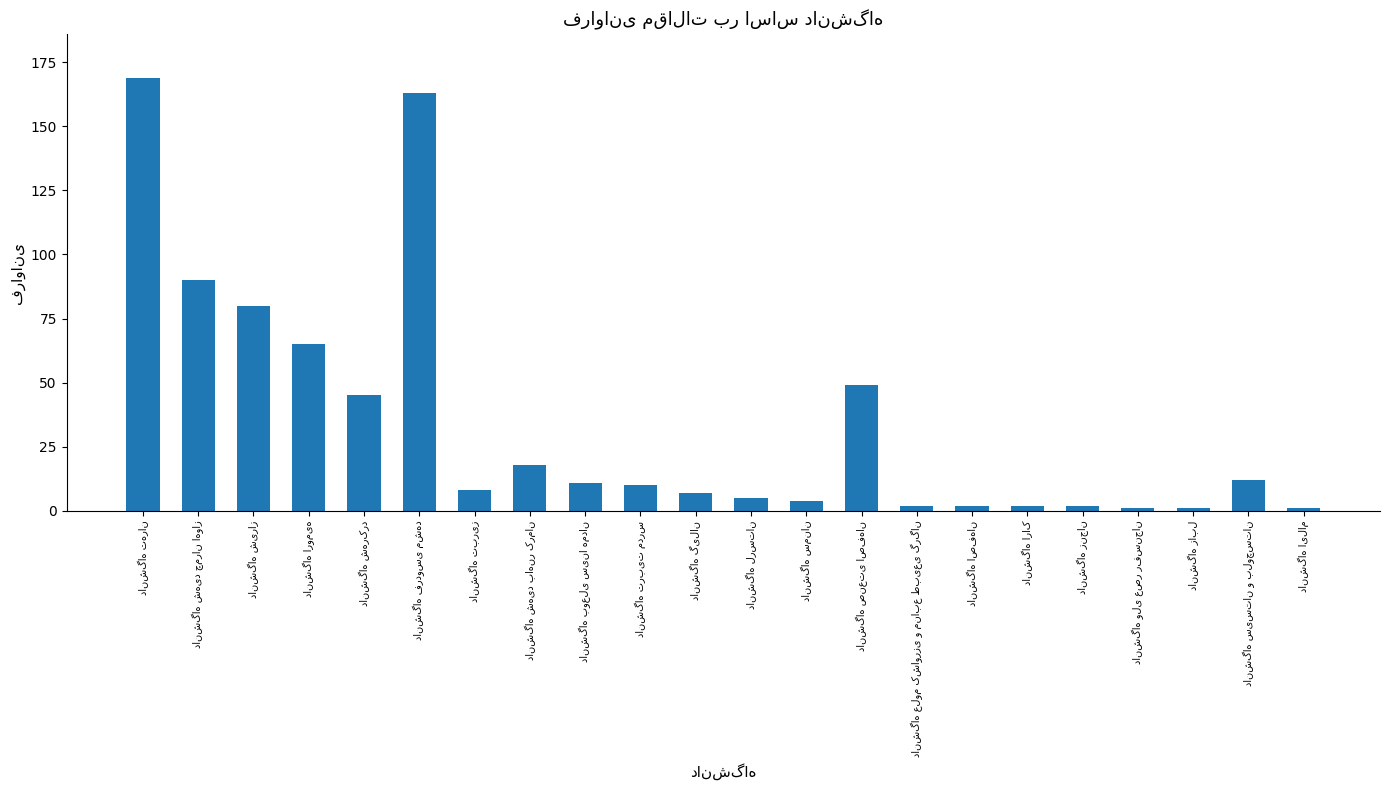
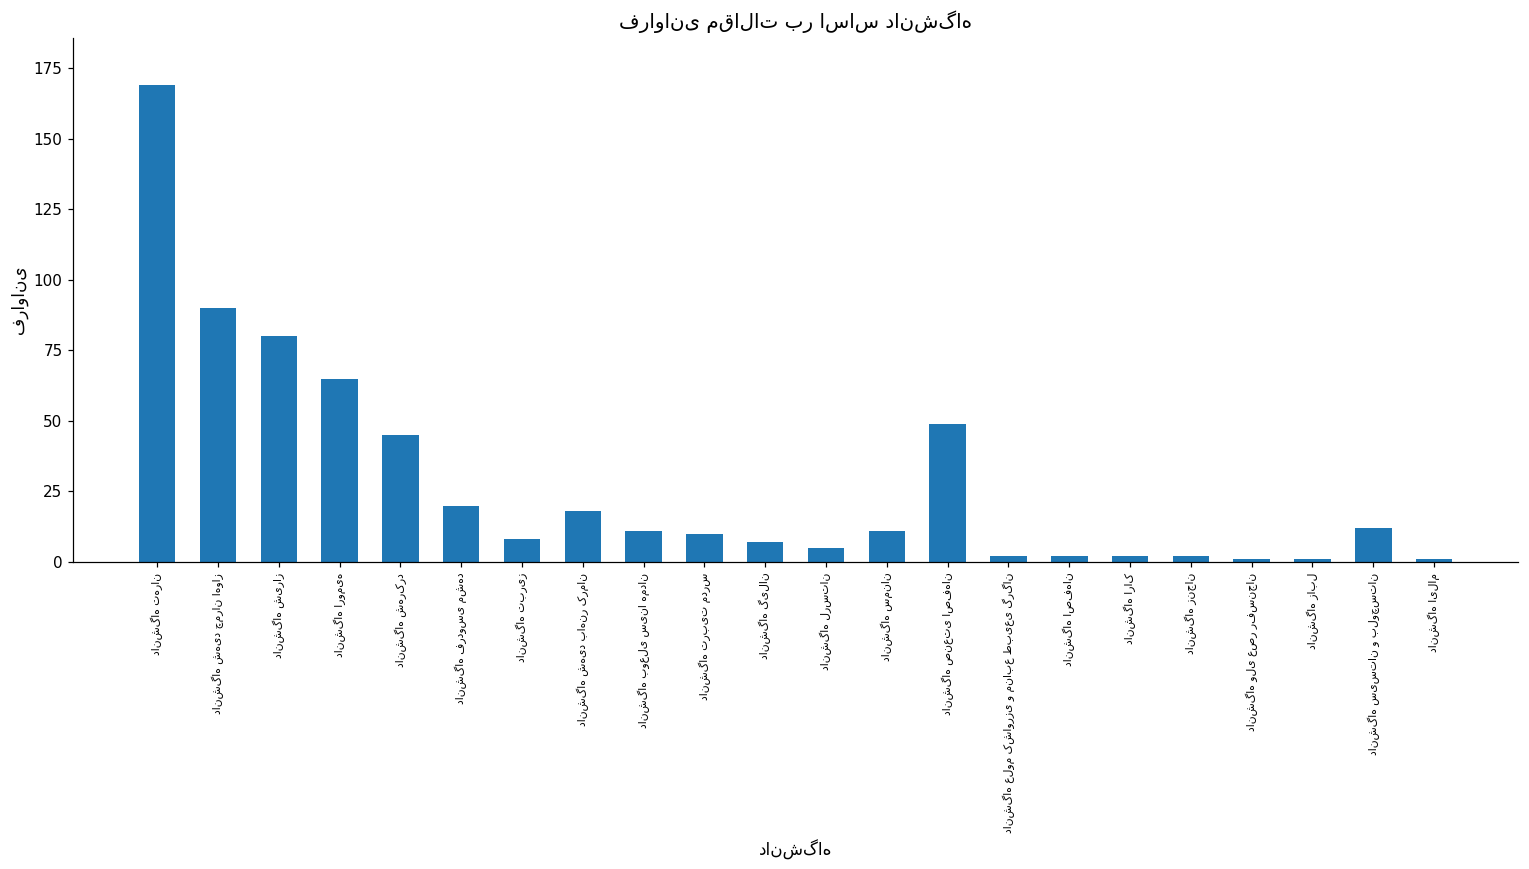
  {
    "دانشگاه تهران": 169,
    "دانشگاه شهید چمران اهواز": 90,
    "دانشگاه شیراز": 80,
    "دانشگاه ارومیه": 65,
    "دانشگاه شهرکرد": 45,
-   "دانشگاه فردوسی مشهد": 163,
+   "دانشگاه فردوسی مشهد": 20,
    "دانشگاه تبریز": 8,
    "دانشگاه شهید باهنر کرمان": 18,
    "دانشگاه بوعلی سینا همدان": 11,
    "دانشگاه تربیت مدرس": 10,
    "دانشگاه گیلان": 7,
    "دانشگاه لرستان": 5,
-   "دانشگاه سمنان": 4,
+   "دانشگاه سمنان": 11,
    "دانشگاه صنعتی اصفهان": 49,
    "دانشگاه علوم کشاورزی و منابع طبیعی گرگان": 2,
    "دانشگاه اصفهان": 2,
    "دانشگاه اراک": 2,
    "دانشگاه زنجان": 2,
    "دانشگاه ولی عصر رفسنجان": 1,
    "دانشگاه زابل": 1,
    "دانشگاه سیستان و بلوچستان": 12,
    "دانشگاه ایلام": 1
  }
